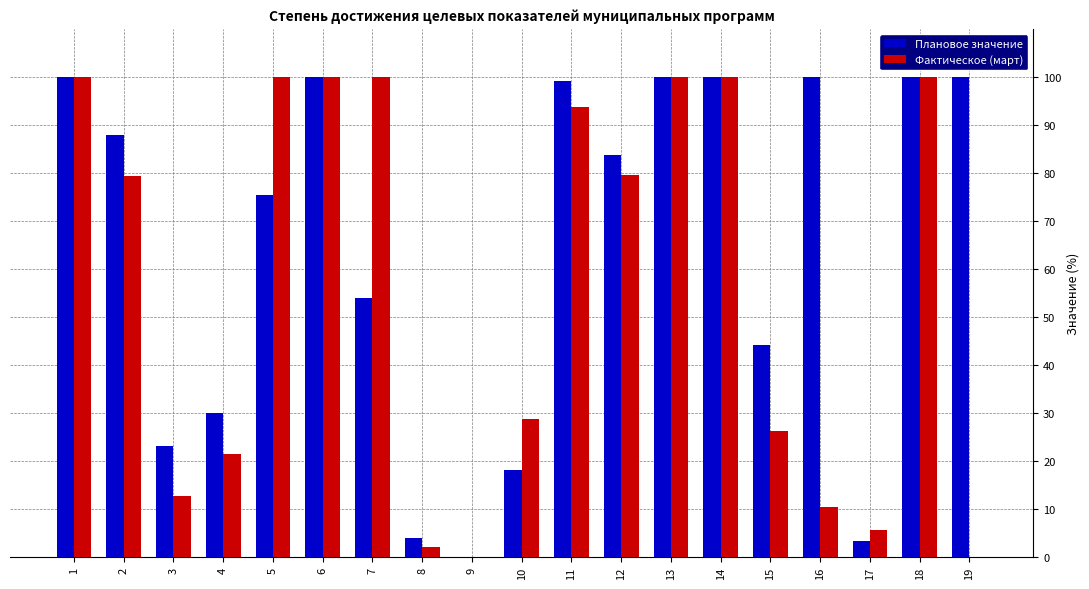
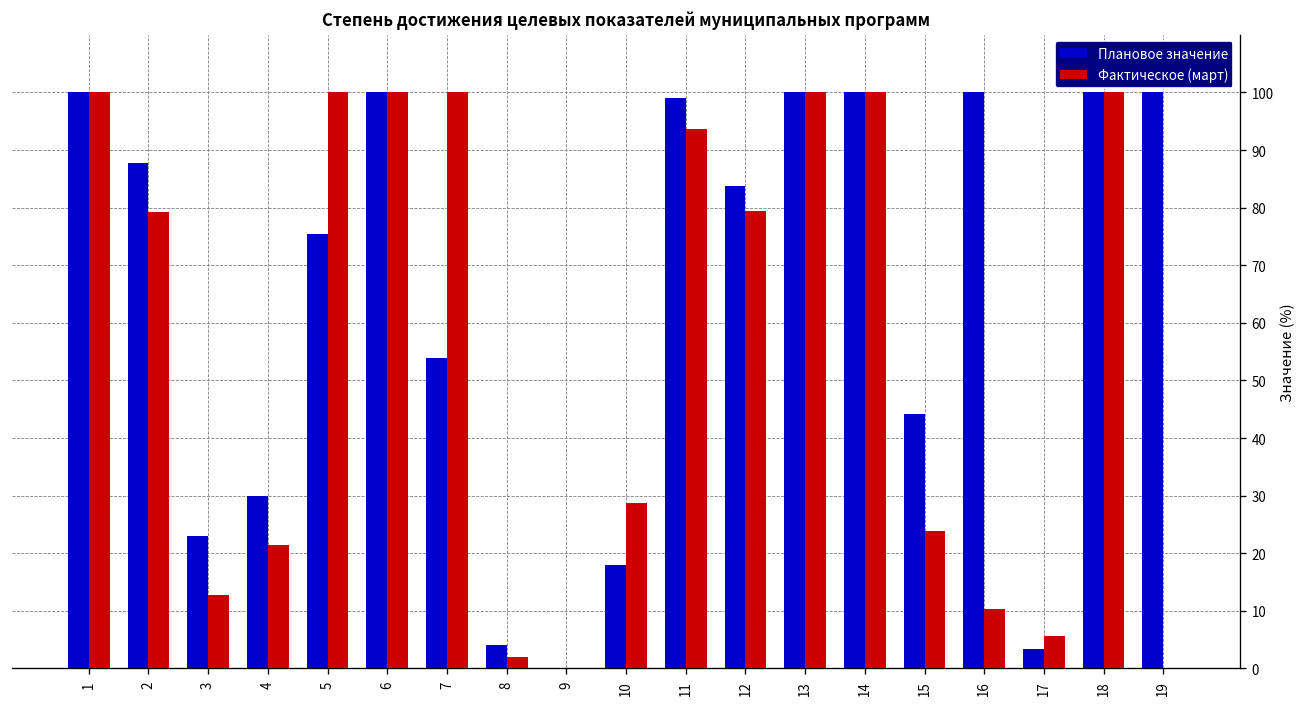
  {
    "Плановое значение": {
      "1": 100,
      "2": 88,
      "3": 23,
      "4": 30,
      "5": 75,
      "6": 100,
      "7": 54,
      "8": 4,
      "9": 0,
      "10": 18,
      "11": 99,
      "12": 84,
      "13": 100,
      "14": 100,
      "15": 44,
      "16": 100,
      "17": 3,
      "18": 100,
      "19": 100
    },
    "Фактическое (март)": {
      "1": 100,
      "2": 79,
      "3": 13,
      "4": 21,
      "5": 100,
      "6": 100,
      "7": 100,
      "8": 2,
      "9": 0,
      "10": 29,
      "11": 94,
      "12": 80,
      "13": 100,
      "14": 100,
-     "15": 26,
+     "15": 24,
      "16": 10,
      "17": 6,
      "18": 100,
      "19": 0
    }
  }
